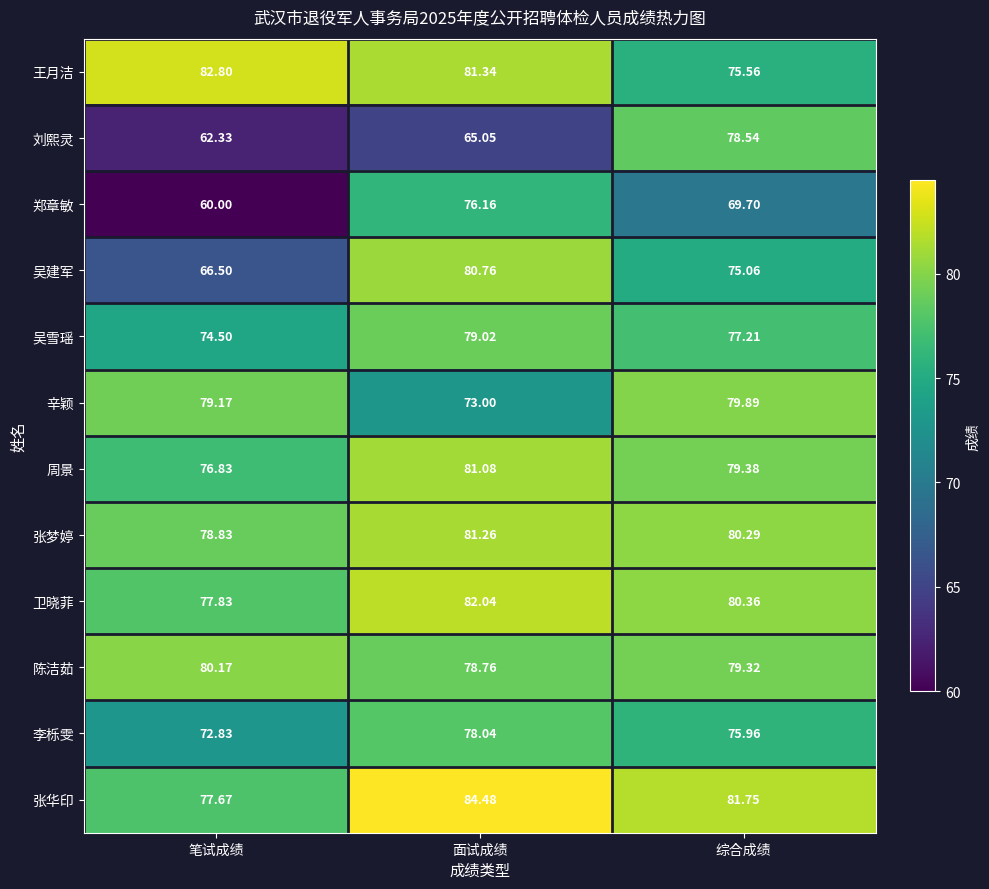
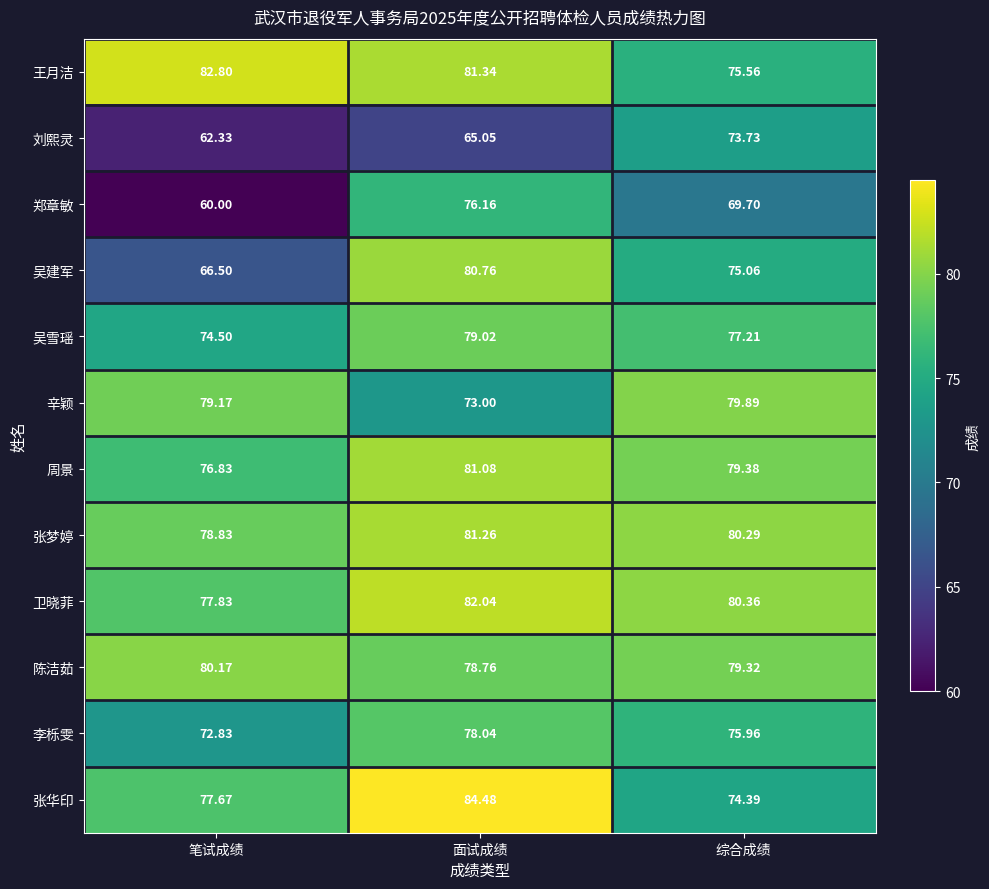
  {
    "王月洁": {
      "笔试成绩": 82.80,
      "面试成绩": 81.34,
      "综合成绩": 75.56
    },
    "刘熙灵": {
      "笔试成绩": 62.33,
      "面试成绩": 65.05,
-     "综合成绩": 78.54
+     "综合成绩": 73.73
    },
    "郑章敏": {
      "笔试成绩": 60.00,
      "面试成绩": 76.16,
      "综合成绩": 69.70
    },
    "吴建军": {
      "笔试成绩": 66.50,
      "面试成绩": 80.76,
      "综合成绩": 75.06
    },
    "吴雪瑶": {
      "笔试成绩": 74.50,
      "面试成绩": 79.02,
      "综合成绩": 77.21
    },
    "辛颖": {
      "笔试成绩": 79.17,
      "面试成绩": 73.00,
      "综合成绩": 79.89
    },
    "周景": {
      "笔试成绩": 76.83,
      "面试成绩": 81.08,
      "综合成绩": 79.38
    },
    "张梦婷": {
      "笔试成绩": 78.83,
      "面试成绩": 81.26,
      "综合成绩": 80.29
    },
    "卫晓菲": {
      "笔试成绩": 77.83,
      "面试成绩": 82.04,
      "综合成绩": 80.36
    },
    "陈洁茹": {
      "笔试成绩": 80.17,
      "面试成绩": 78.76,
      "综合成绩": 79.32
    },
    "李栎雯": {
      "笔试成绩": 72.83,
      "面试成绩": 78.04,
      "综合成绩": 75.96
    },
    "张华印": {
      "笔试成绩": 77.67,
      "面试成绩": 84.48,
-     "综合成绩": 81.75
+     "综合成绩": 74.39
    }
  }
